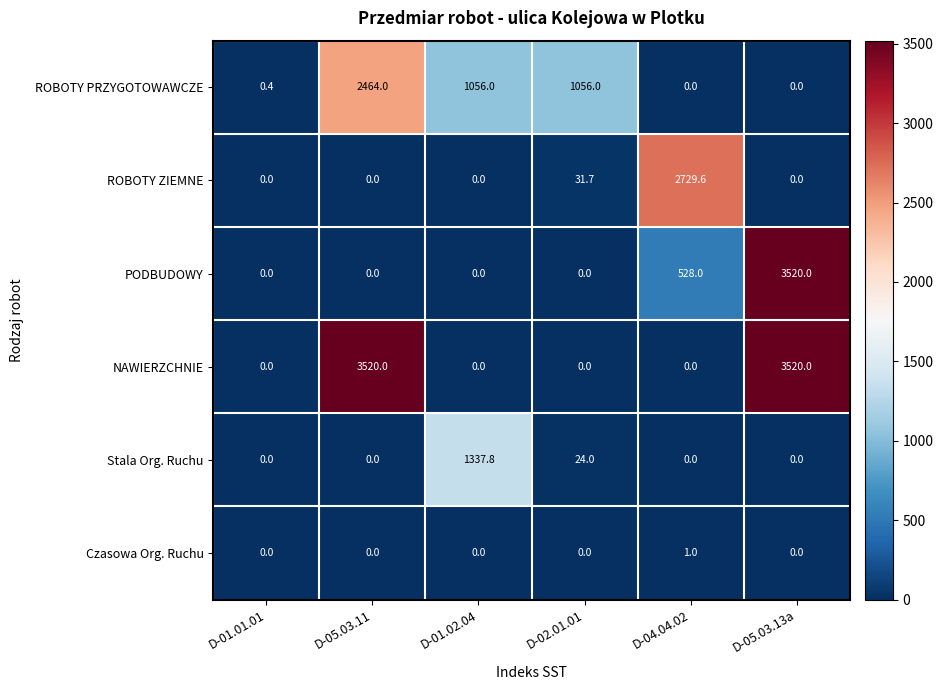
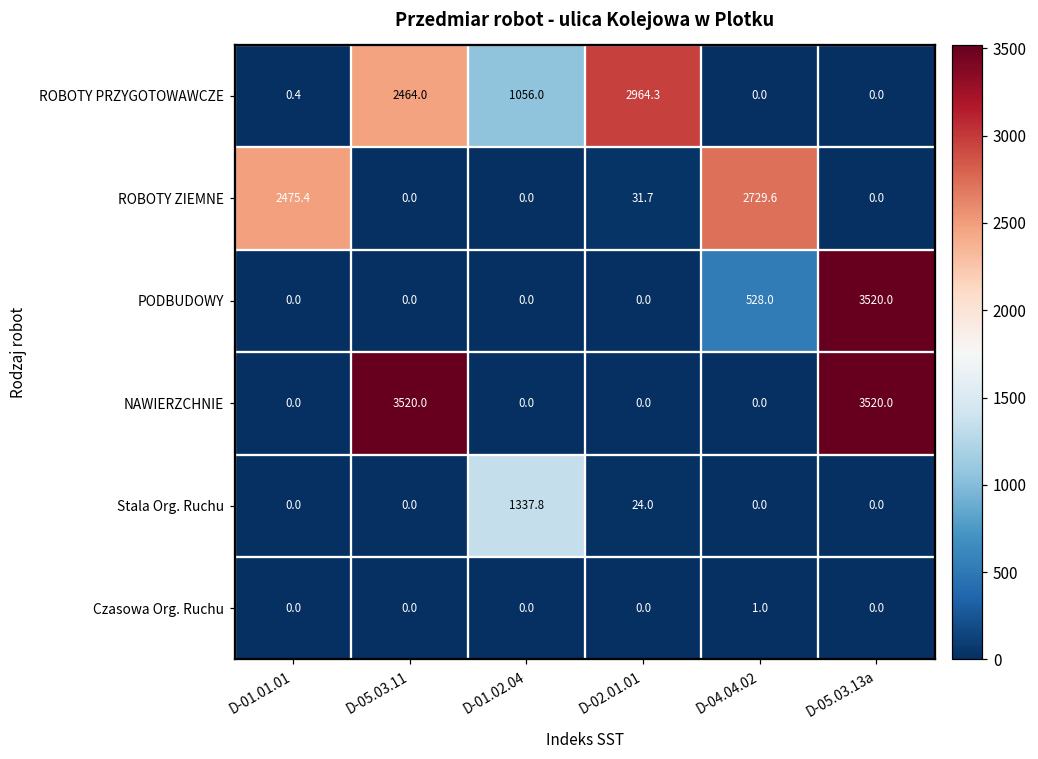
  {
    "ROBOTY PRZYGOTOWAWCZE": {
      "D-01.01.01": 0.4,
      "D-05.03.11": 2464.0,
      "D-01.02.04": 1056.0,
-     "D-02.01.01": 1056.0,
+     "D-02.01.01": 2964.3,
      "D-04.04.02": 0.0,
      "D-05.03.13a": 0.0
    },
    "ROBOTY ZIEMNE": {
-     "D-01.01.01": 0.0,
+     "D-01.01.01": 2475.4,
      "D-05.03.11": 0.0,
      "D-01.02.04": 0.0,
      "D-02.01.01": 31.7,
      "D-04.04.02": 2729.6,
      "D-05.03.13a": 0.0
    },
    "PODBUDOWY": {
      "D-01.01.01": 0.0,
      "D-05.03.11": 0.0,
      "D-01.02.04": 0.0,
      "D-02.01.01": 0.0,
      "D-04.04.02": 528.0,
      "D-05.03.13a": 3520.0
    },
    "NAWIERZCHNIE": {
      "D-01.01.01": 0.0,
      "D-05.03.11": 3520.0,
      "D-01.02.04": 0.0,
      "D-02.01.01": 0.0,
      "D-04.04.02": 0.0,
      "D-05.03.13a": 3520.0
    },
    "Stala Org. Ruchu": {
      "D-01.01.01": 0.0,
      "D-05.03.11": 0.0,
      "D-01.02.04": 1337.8,
      "D-02.01.01": 24.0,
      "D-04.04.02": 0.0,
      "D-05.03.13a": 0.0
    },
    "Czasowa Org. Ruchu": {
      "D-01.01.01": 0.0,
      "D-05.03.11": 0.0,
      "D-01.02.04": 0.0,
      "D-02.01.01": 0.0,
      "D-04.04.02": 1.0,
      "D-05.03.13a": 0.0
    }
  }
